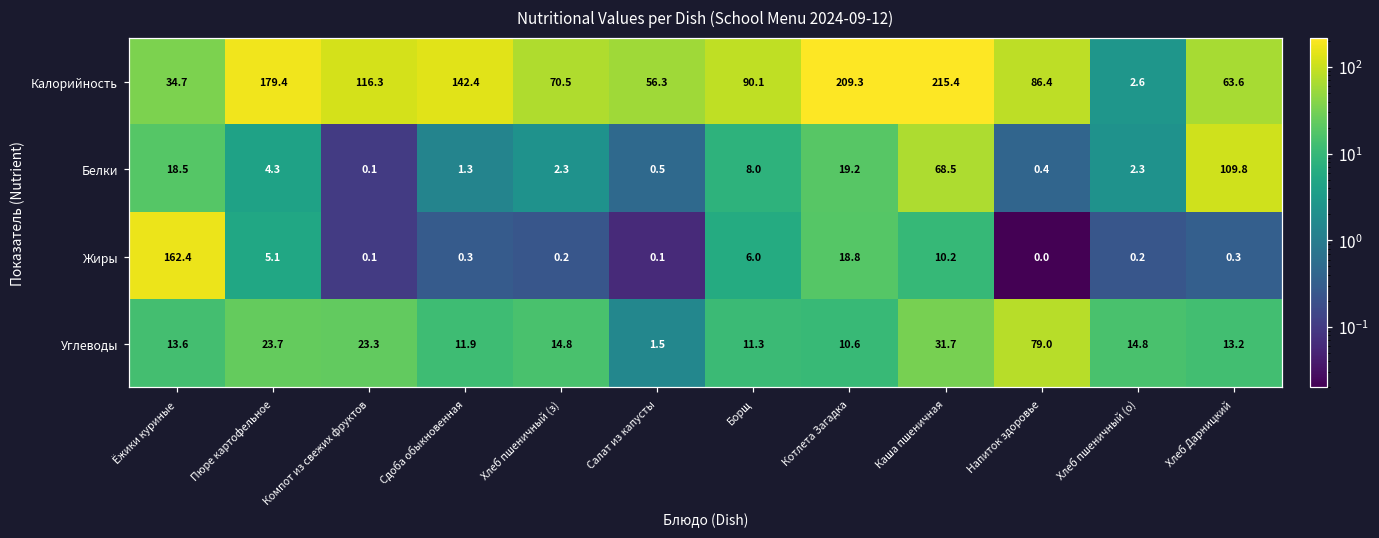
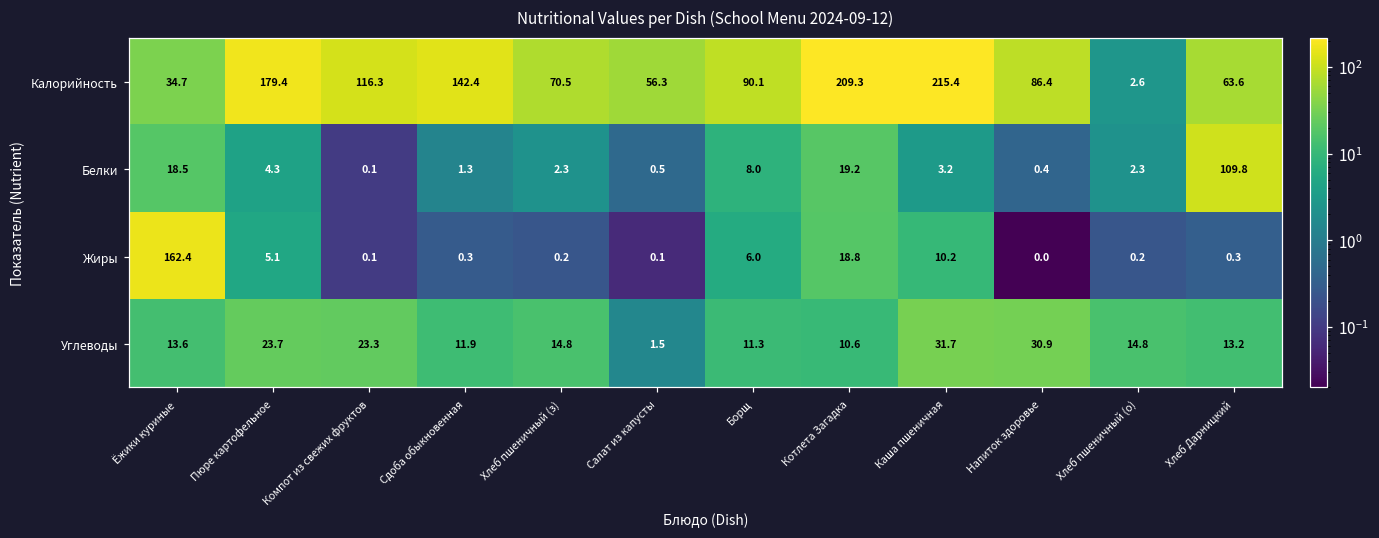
  {
    "Калорийность": {
      "Ёжики куриные": 34.7,
      "Пюре картофельное": 179.4,
      "Компот из свежих фруктов": 116.3,
      "Сдоба обыкновенная": 142.4,
      "Хлеб пшеничный (з)": 70.5,
      "Салат из капусты": 56.3,
      "Борщ": 90.1,
      "Котлета Загадка": 209.3,
      "Каша пшеничная": 215.4,
      "Напиток здоровье": 86.4,
      "Хлеб пшеничный (о)": 2.6,
      "Хлеб Дарницкий": 63.6
    },
    "Белки": {
      "Ёжики куриные": 18.5,
      "Пюре картофельное": 4.3,
      "Компот из свежих фруктов": 0.1,
      "Сдоба обыкновенная": 1.3,
      "Хлеб пшеничный (з)": 2.3,
      "Салат из капусты": 0.5,
      "Борщ": 8.0,
      "Котлета Загадка": 19.2,
-     "Каша пшеничная": 68.5,
+     "Каша пшеничная": 3.2,
      "Напиток здоровье": 0.4,
      "Хлеб пшеничный (о)": 2.3,
      "Хлеб Дарницкий": 109.8
    },
    "Жиры": {
      "Ёжики куриные": 162.4,
      "Пюре картофельное": 5.1,
      "Компот из свежих фруктов": 0.1,
      "Сдоба обыкновенная": 0.3,
      "Хлеб пшеничный (з)": 0.2,
      "Салат из капусты": 0.1,
      "Борщ": 6.0,
      "Котлета Загадка": 18.8,
      "Каша пшеничная": 10.2,
      "Напиток здоровье": 0.0,
      "Хлеб пшеничный (о)": 0.2,
      "Хлеб Дарницкий": 0.3
    },
    "Углеводы": {
      "Ёжики куриные": 13.6,
      "Пюре картофельное": 23.7,
      "Компот из свежих фруктов": 23.3,
      "Сдоба обыкновенная": 11.9,
      "Хлеб пшеничный (з)": 14.8,
      "Салат из капусты": 1.5,
      "Борщ": 11.3,
      "Котлета Загадка": 10.6,
      "Каша пшеничная": 31.7,
-     "Напиток здоровье": 79.0,
+     "Напиток здоровье": 30.9,
      "Хлеб пшеничный (о)": 14.8,
      "Хлеб Дарницкий": 13.2
    }
  }
